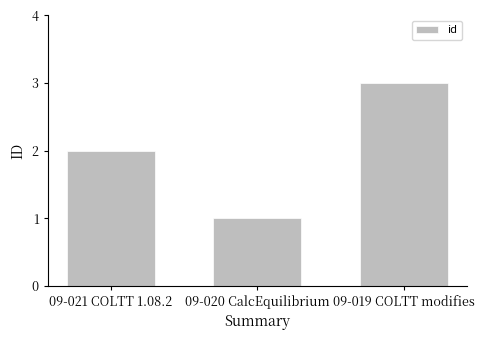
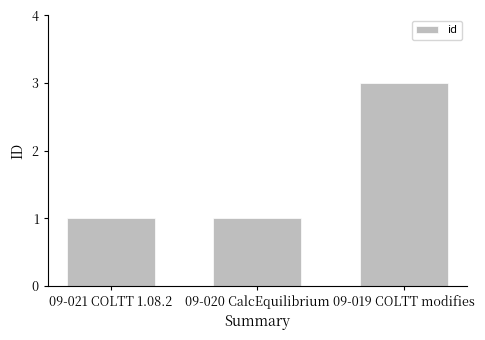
  {
-   "09-021 COLTT 1.08.2": 2,
+   "09-021 COLTT 1.08.2": 1,
    "09-020 CalcEquilibrium": 1,
    "09-019 COLTT modifies": 3
  }
